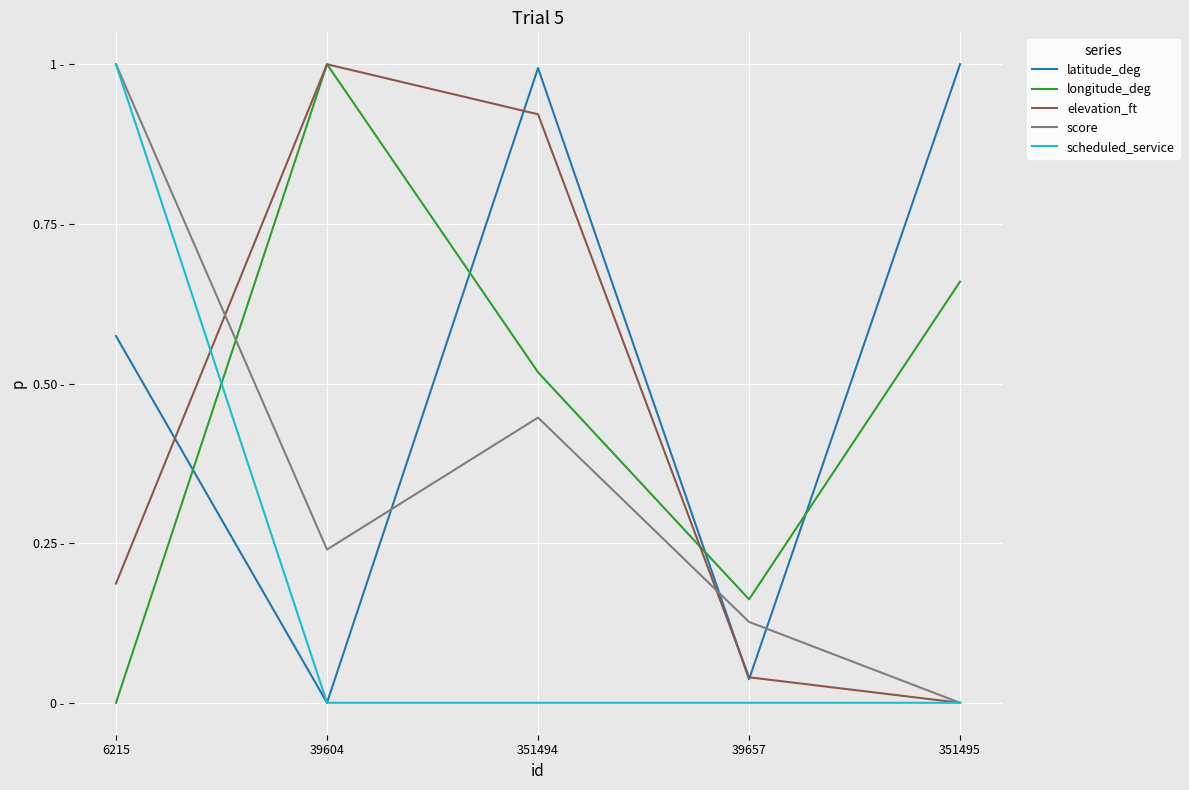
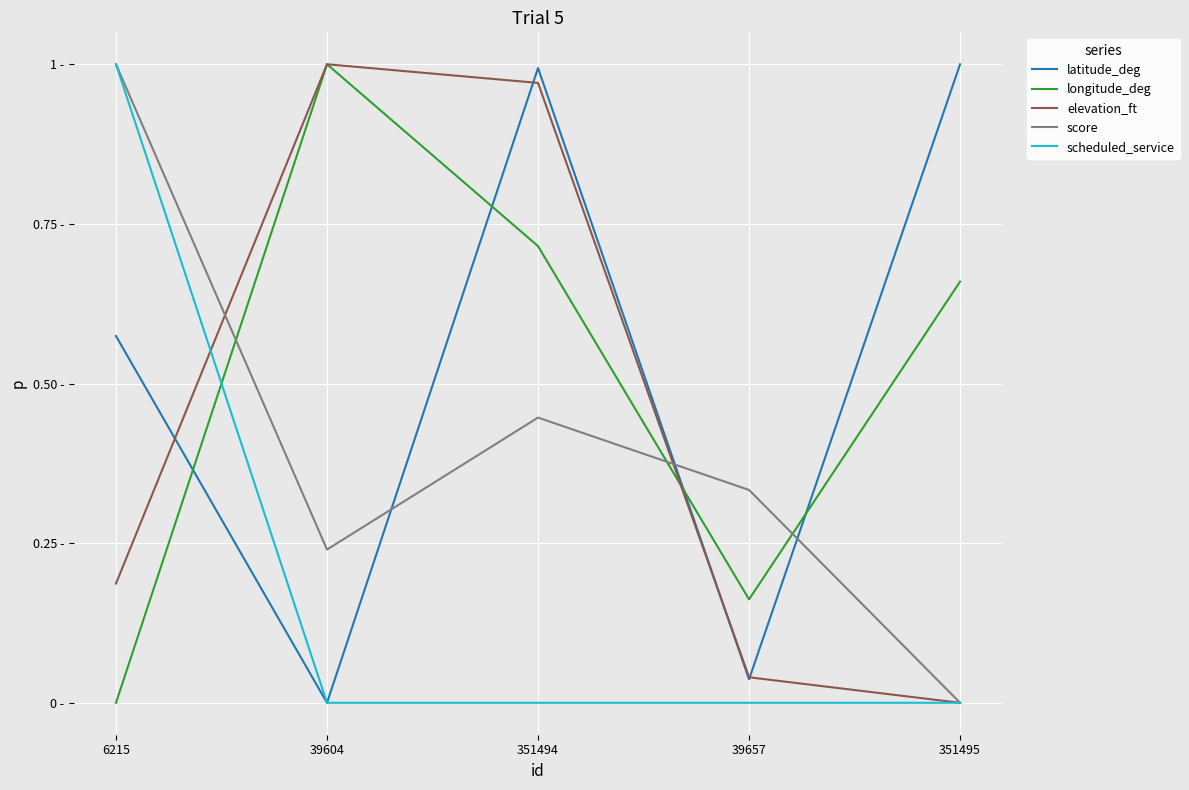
  {
    "latitude_deg": {
      "6215": "0.57 -",
      "351494": "0.99 -",
      "351495": "1.00 -"
    },
    "longitude_deg": {
      "6215": "0.00 -",
-     "351494": "0.52 -",
+     "351494": "0.72 -",
      "39657": "0.16 -",
      "351495": "0.66 -"
    },
    "elevation_ft": {
      "6215": "0.19 -",
-     "351494": "0.92 -"
+     "351494": "0.97 -"
    },
    "score": {
      "39604": "0.24 -",
      "351494": "0.45 -",
-     "39657": "0.13 -"
+     "39657": "0.33 -"
    },
    "scheduled_service": {
      "351494": "0.00 -",
      "39657": "0.00 -"
    }
  }
